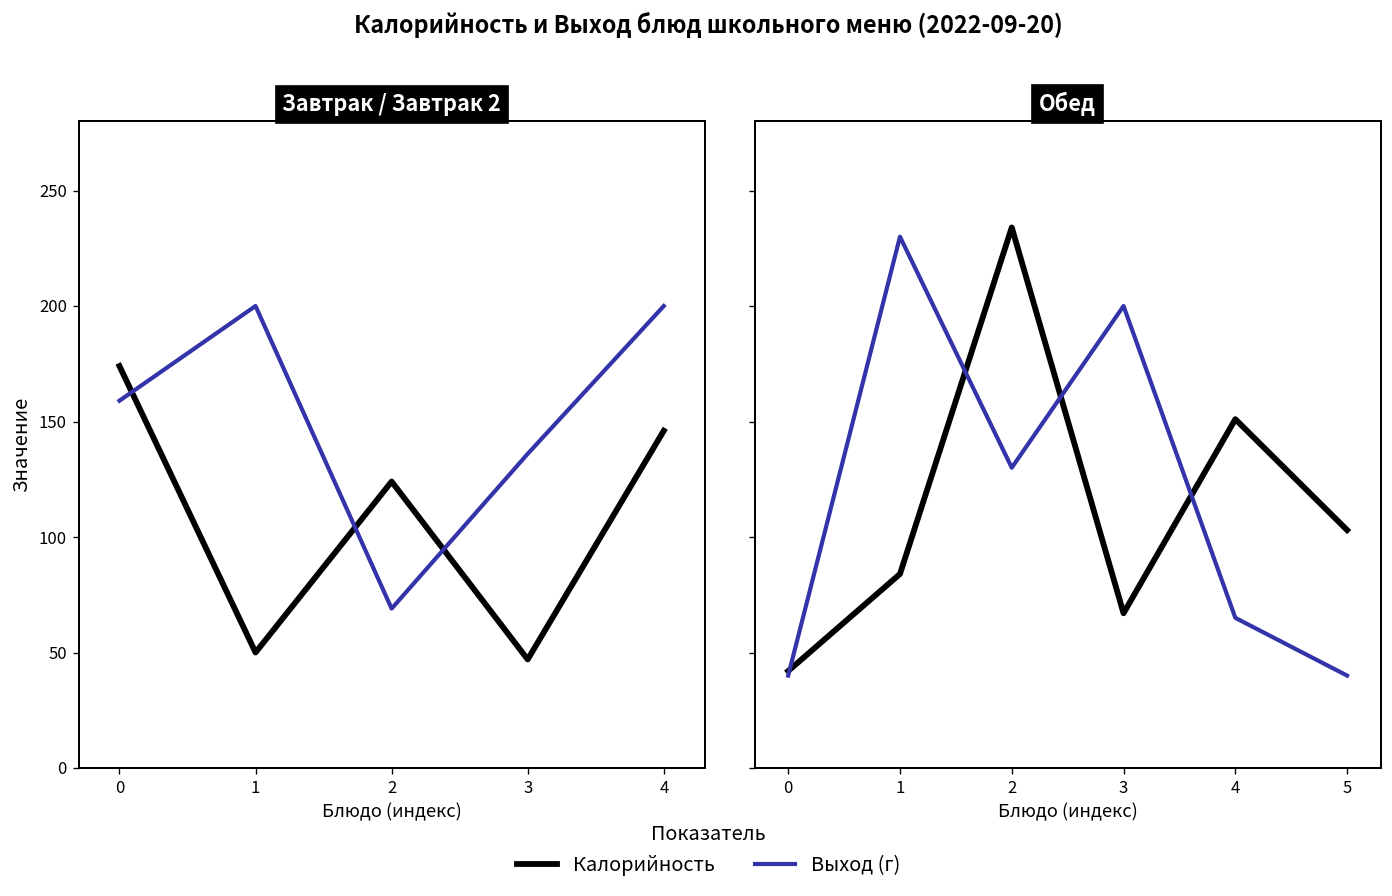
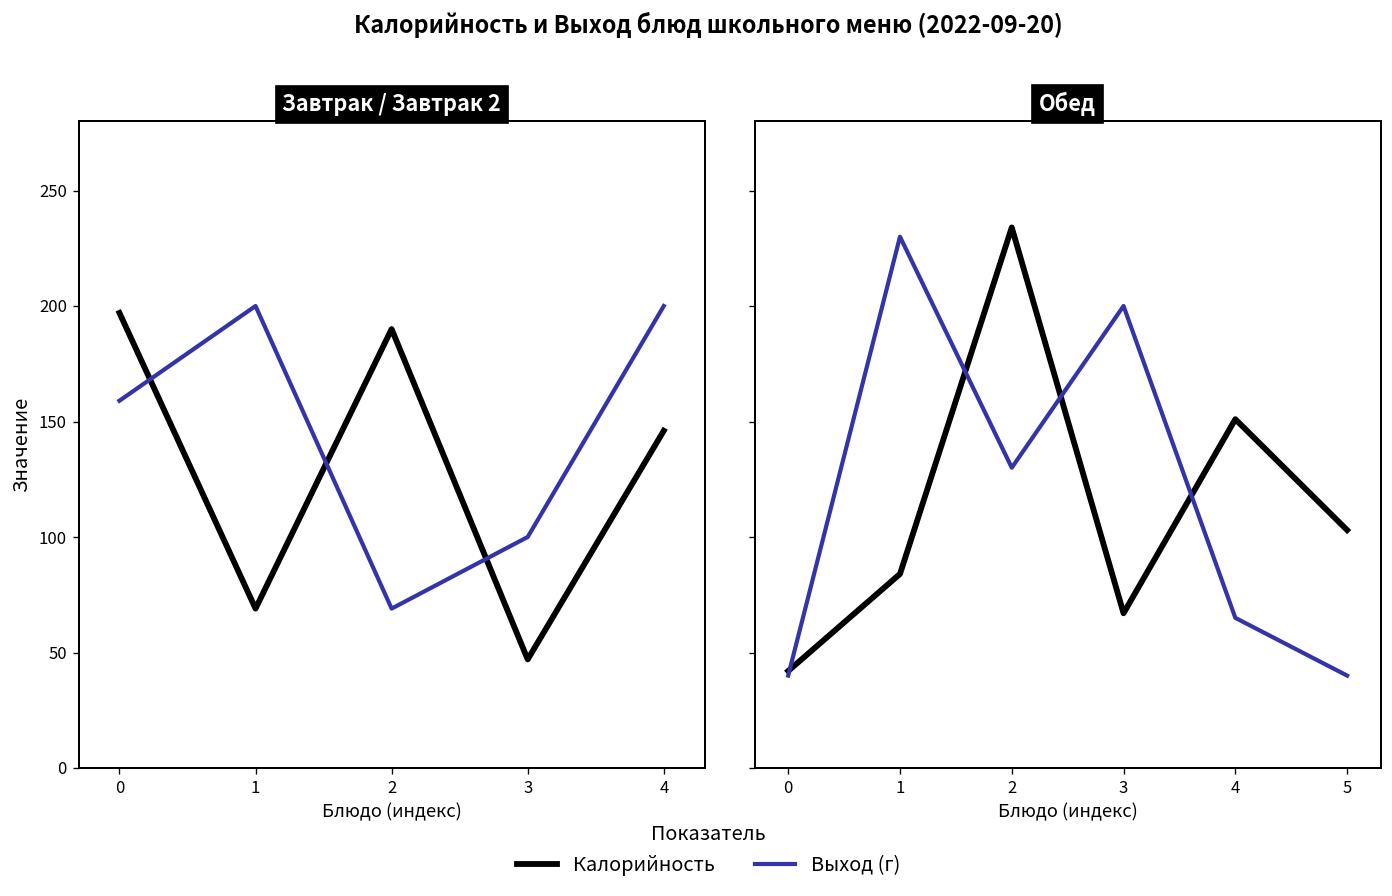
  {
    "Завтрак / Завтрак 2": {
      "Калорийность": {
-       "0": 174,
-       "1": 50,
-       "2": 124,
+       "0": 197,
+       "1": 69,
+       "2": 190,
        "3": 47,
        "4": 146
      },
      "Выход (г)": {
        "0": 159,
        "1": 200,
        "2": 69,
-       "3": 136,
+       "3": 100,
        "4": 200
      }
    }
  }
